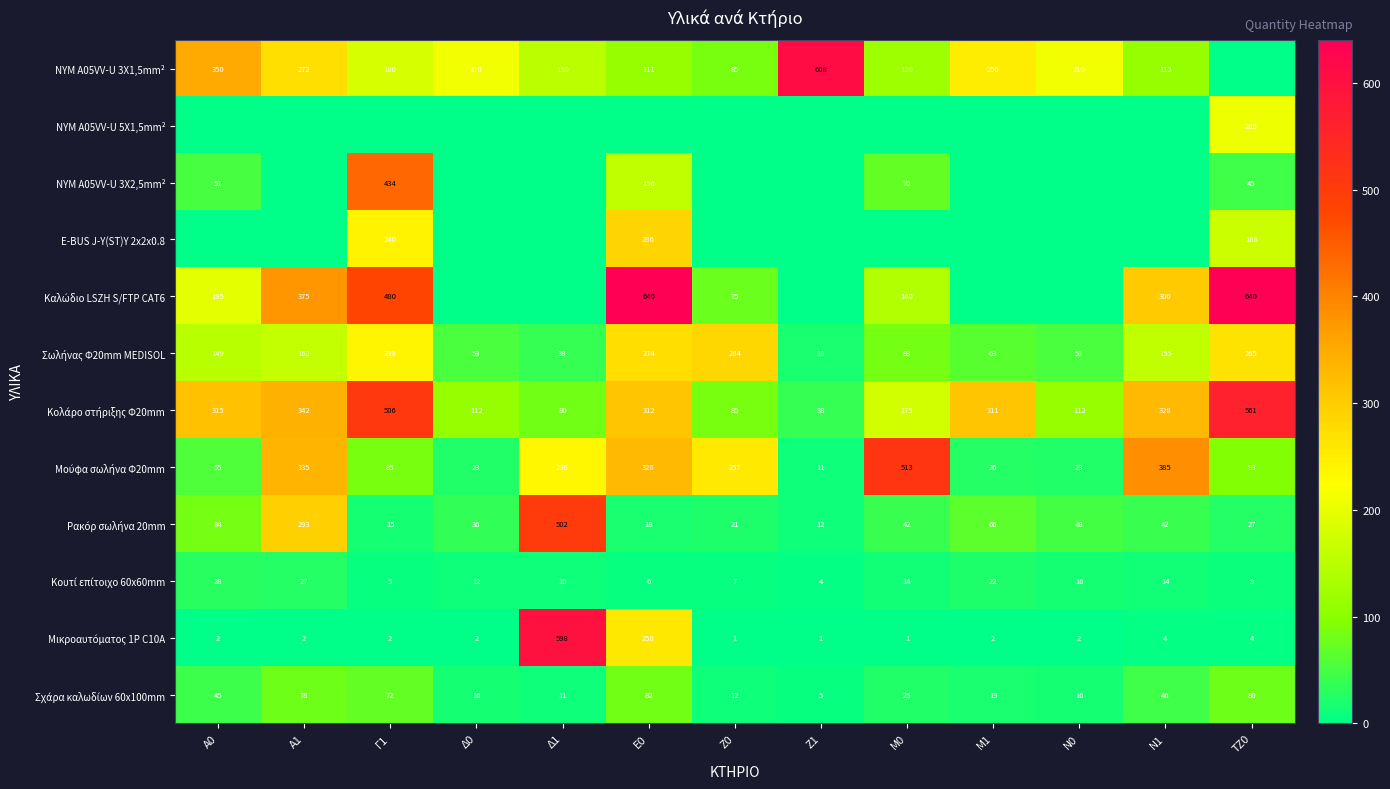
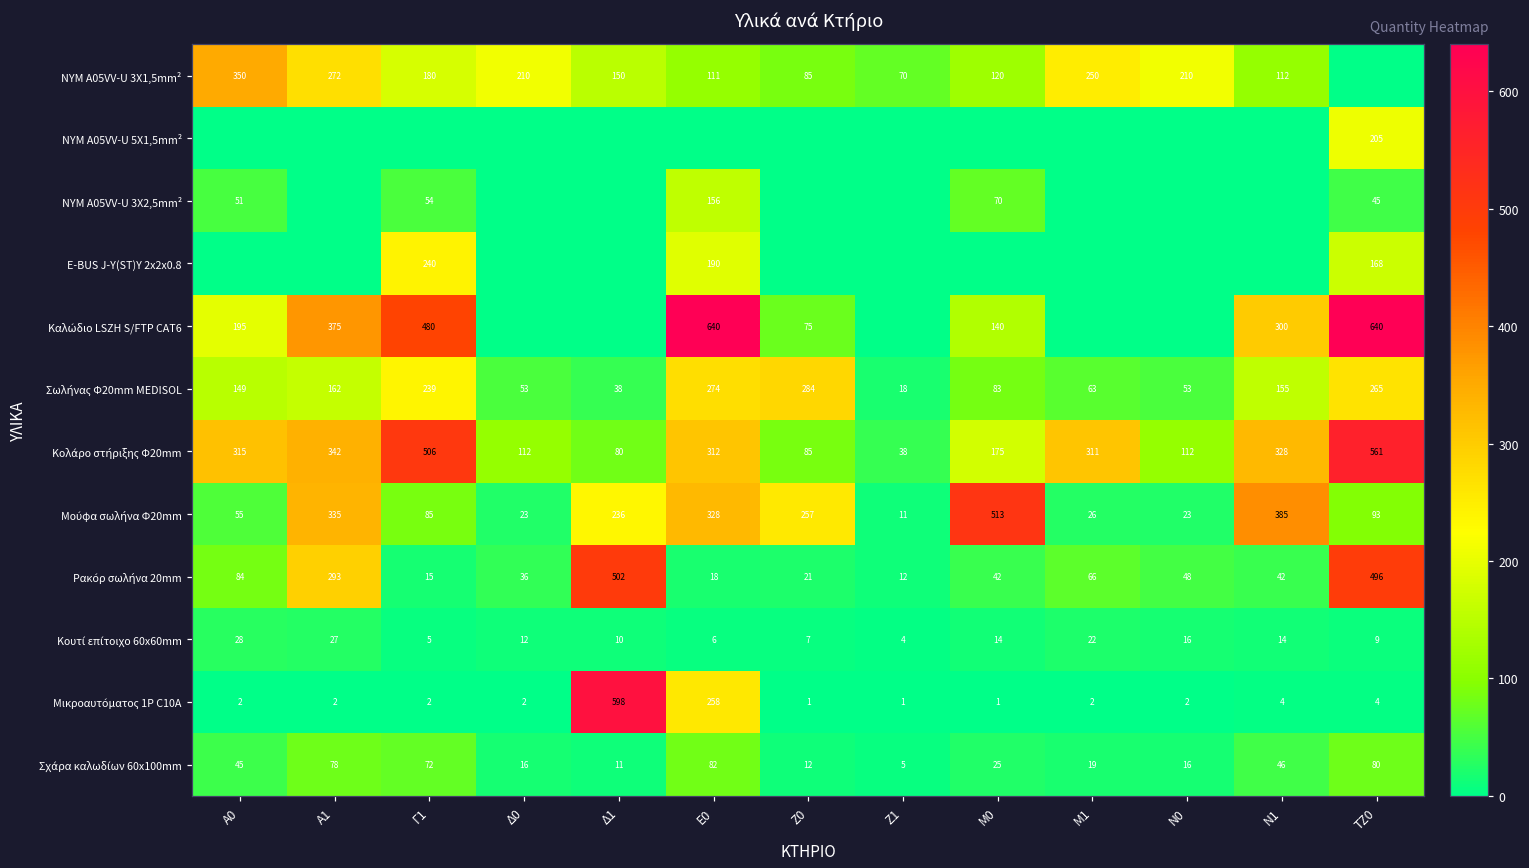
  {
    "NYM A05VV-U 3X1,5mm²": {
      "Α0": 350,
      "Α1": 272,
      "Γ1": 180,
      "Δ0": 210,
      "Δ1": 150,
      "Ε0": 111,
      "Ζ0": 85,
-     "Ζ1": 608,
+     "Ζ1": 70,
      "Μ0": 120,
      "Μ1": 250,
      "Ν0": 210,
      "Ν1": 112
    },
    "NYM A05VV-U 5X1,5mm²": {
      "ΤΖ0": 205
    },
    "NYM A05VV-U 3X2,5mm²": {
      "Α0": 51,
-     "Γ1": 434,
+     "Γ1": 54,
      "Ε0": 156,
      "Μ0": 70,
      "ΤΖ0": 45
    },
    "E-BUS J-Y(ST)Y 2x2x0.8": {
      "Γ1": 240,
-     "Ε0": 286,
+     "Ε0": 190,
      "ΤΖ0": 168
    },
    "Καλώδιο LSZH S/FTP CAT6": {
      "Α0": 195,
      "Α1": 375,
      "Γ1": 480,
      "Ε0": 640,
      "Ζ0": 75,
      "Μ0": 140,
      "Ν1": 300,
      "ΤΖ0": 640
    },
    "Σωλήνας Φ20mm MEDISOL": {
      "Α0": 149,
      "Α1": 162,
      "Γ1": 239,
      "Δ0": 53,
      "Δ1": 38,
      "Ε0": 274,
      "Ζ0": 284,
      "Ζ1": 18,
      "Μ0": 83,
      "Μ1": 63,
      "Ν0": 53,
      "Ν1": 155,
      "ΤΖ0": 265
    },
    "Κολάρο στήριξης Φ20mm": {
      "Α0": 315,
      "Α1": 342,
      "Γ1": 506,
      "Δ0": 112,
      "Δ1": 80,
      "Ε0": 312,
      "Ζ0": 85,
      "Ζ1": 38,
      "Μ0": 175,
      "Μ1": 311,
      "Ν0": 112,
      "Ν1": 328,
      "ΤΖ0": 561
    },
    "Μούφα σωλήνα Φ20mm": {
      "Α0": 55,
      "Α1": 335,
      "Γ1": 85,
      "Δ0": 23,
      "Δ1": 236,
      "Ε0": 328,
      "Ζ0": 257,
      "Ζ1": 11,
      "Μ0": 513,
      "Μ1": 26,
      "Ν0": 23,
      "Ν1": 385,
      "ΤΖ0": 93
    },
    "Ρακόρ σωλήνα 20mm": {
      "Α0": 84,
      "Α1": 293,
      "Γ1": 15,
      "Δ0": 36,
      "Δ1": 502,
      "Ε0": 18,
      "Ζ0": 21,
      "Ζ1": 12,
      "Μ0": 42,
      "Μ1": 66,
      "Ν0": 48,
      "Ν1": 42,
-     "ΤΖ0": 27
+     "ΤΖ0": 496
    },
    "Κουτί επίτοιχο 60x60mm": {
      "Α0": 28,
      "Α1": 27,
      "Γ1": 5,
      "Δ0": 12,
      "Δ1": 10,
      "Ε0": 6,
      "Ζ0": 7,
      "Ζ1": 4,
      "Μ0": 14,
      "Μ1": 22,
      "Ν0": 16,
      "Ν1": 14,
      "ΤΖ0": 9
    },
    "Μικροαυτόματος 1P C10A": {
      "Α0": 2,
      "Α1": 2,
      "Γ1": 2,
      "Δ0": 2,
      "Δ1": 598,
      "Ε0": 258,
      "Ζ0": 1,
      "Ζ1": 1,
      "Μ0": 1,
      "Μ1": 2,
      "Ν0": 2,
      "Ν1": 4,
      "ΤΖ0": 4
    },
    "Σχάρα καλωδίων 60x100mm": {
      "Α0": 45,
      "Α1": 78,
      "Γ1": 72,
      "Δ0": 16,
      "Δ1": 11,
      "Ε0": 82,
      "Ζ0": 12,
      "Ζ1": 5,
      "Μ0": 25,
      "Μ1": 19,
      "Ν0": 16,
      "Ν1": 46,
      "ΤΖ0": 80
    }
  }
